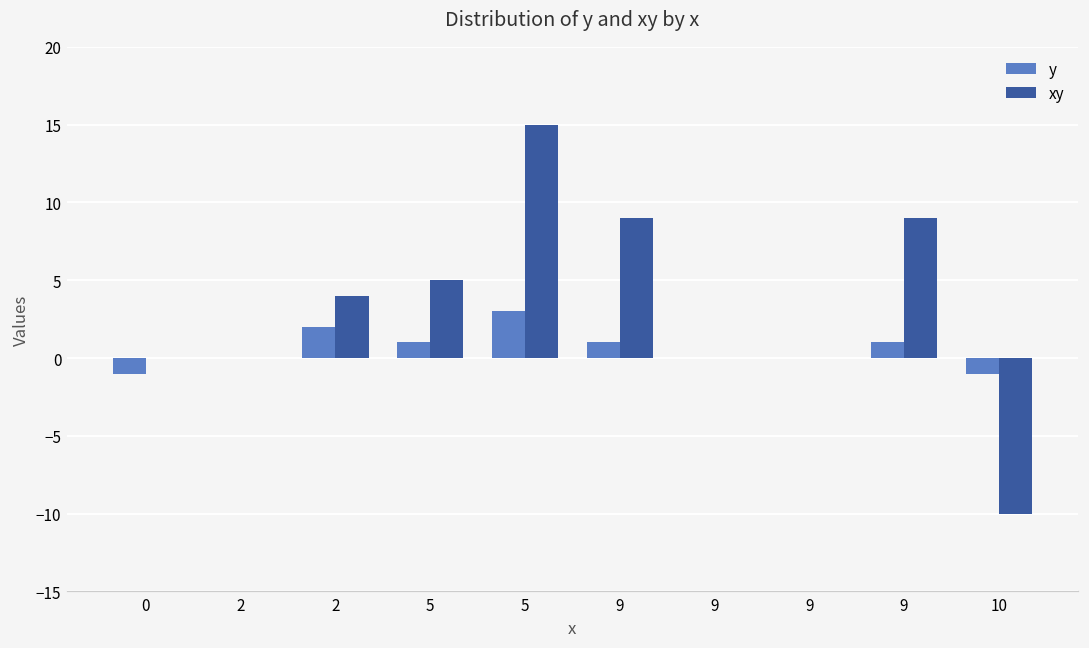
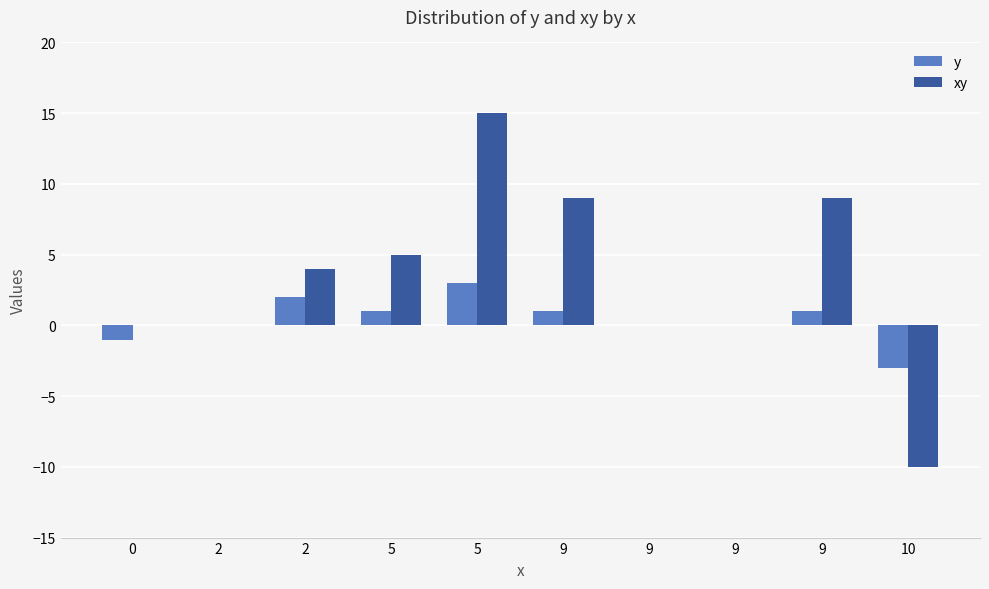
  {
    "y": {
      "0": -1,
-     "10": -1
+     "10": -3
    },
    "xy": {
      "0": 0,
      "10": -10
    }
  }
